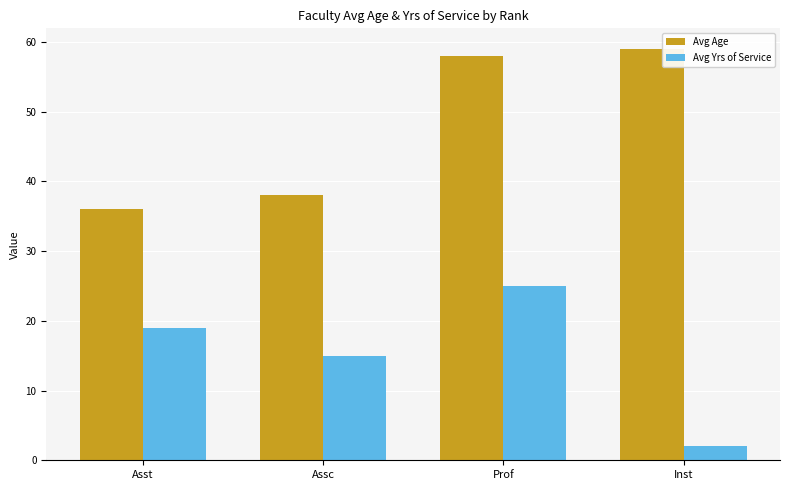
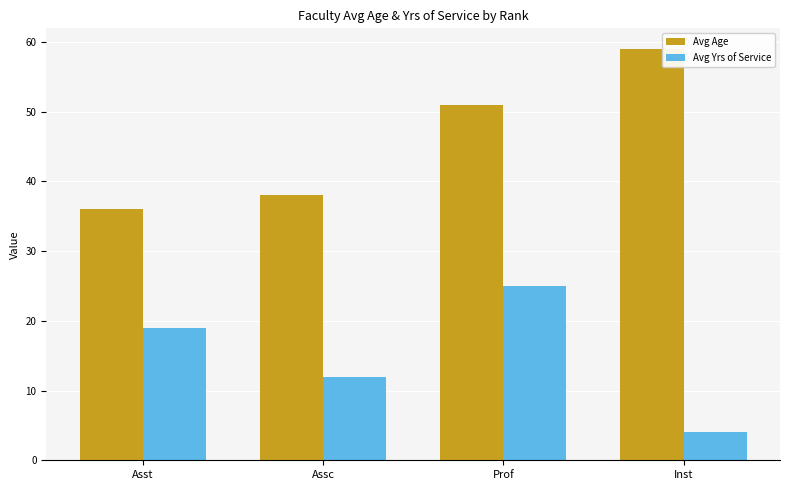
  {
    "Avg Age": {
      "Asst": 36,
      "Assc": 38,
-     "Prof": 58,
+     "Prof": 51,
      "Inst": 59
    },
    "Avg Yrs of Service": {
      "Asst": 19,
-     "Assc": 15,
+     "Assc": 12,
      "Prof": 25,
-     "Inst": 2
+     "Inst": 4
    }
  }
